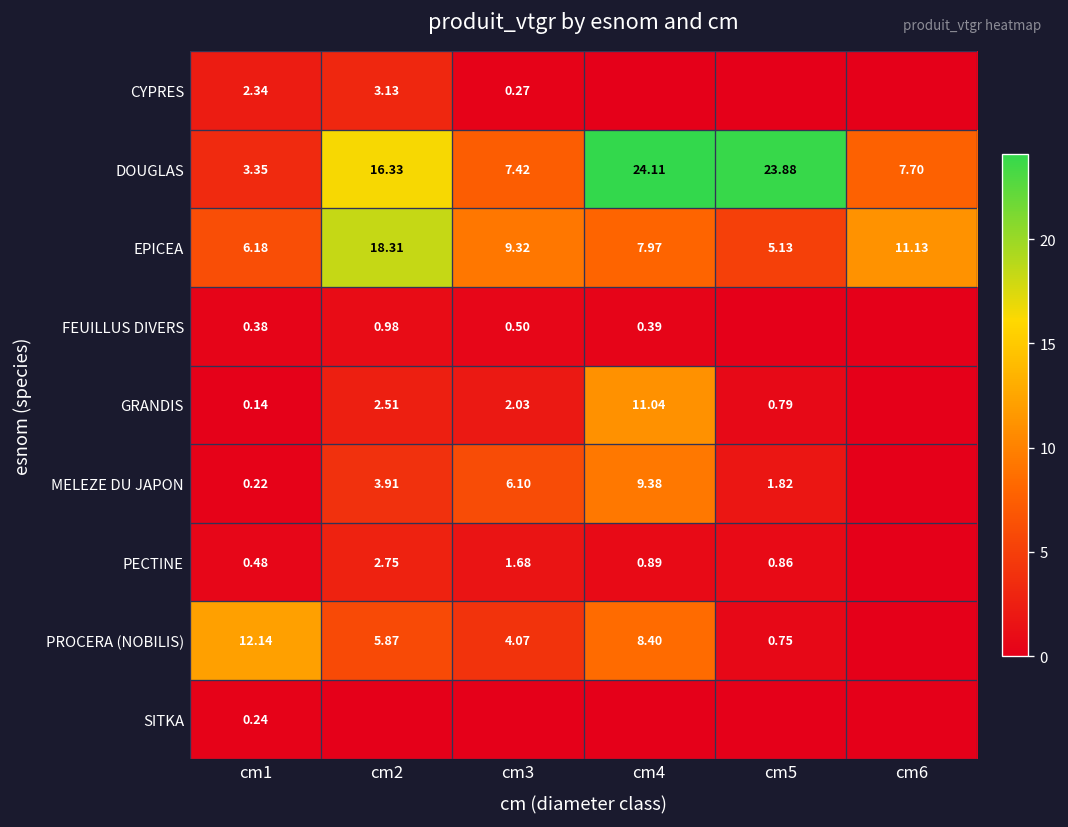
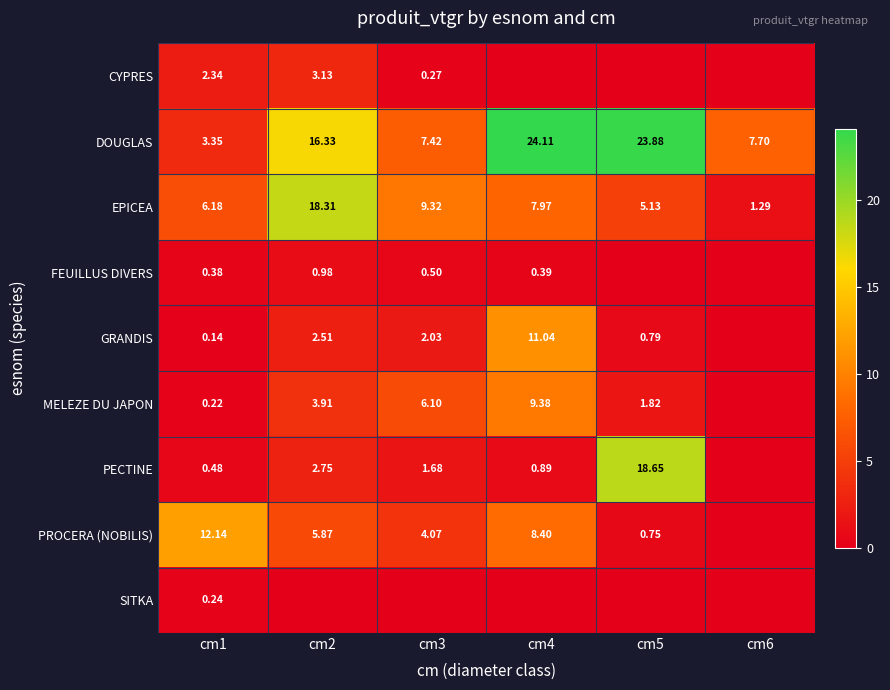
  {
    "CYPRES": {
      "cm1": 2.34,
      "cm2": 3.13,
      "cm3": 0.27
    },
    "DOUGLAS": {
      "cm1": 3.35,
      "cm2": 16.33,
      "cm3": 7.42,
      "cm4": 24.11,
      "cm5": 23.88,
      "cm6": 7.70
    },
    "EPICEA": {
      "cm1": 6.18,
      "cm2": 18.31,
      "cm3": 9.32,
      "cm4": 7.97,
      "cm5": 5.13,
-     "cm6": 11.13
+     "cm6": 1.29
    },
    "FEUILLUS DIVERS": {
      "cm1": 0.38,
      "cm2": 0.98,
      "cm3": 0.50,
      "cm4": 0.39
    },
    "GRANDIS": {
      "cm1": 0.14,
      "cm2": 2.51,
      "cm3": 2.03,
      "cm4": 11.04,
      "cm5": 0.79
    },
    "MELEZE DU JAPON": {
      "cm1": 0.22,
      "cm2": 3.91,
      "cm3": 6.10,
      "cm4": 9.38,
      "cm5": 1.82
    },
    "PECTINE": {
      "cm1": 0.48,
      "cm2": 2.75,
      "cm3": 1.68,
      "cm4": 0.89,
-     "cm5": 0.86
+     "cm5": 18.65
    },
    "PROCERA (NOBILIS)": {
      "cm1": 12.14,
      "cm2": 5.87,
      "cm3": 4.07,
      "cm4": 8.40,
      "cm5": 0.75
    },
    "SITKA": {
      "cm1": 0.24
    }
  }
